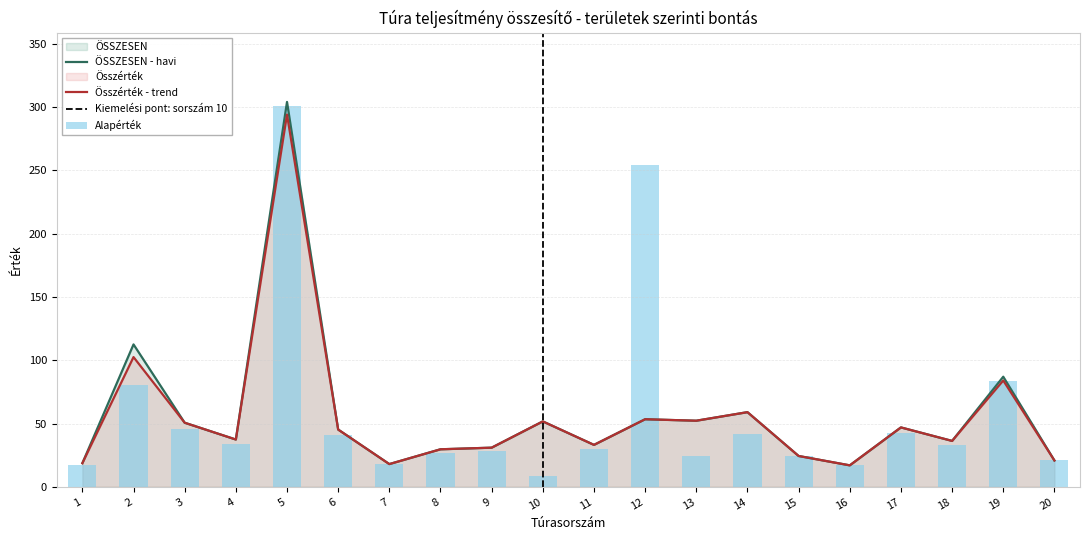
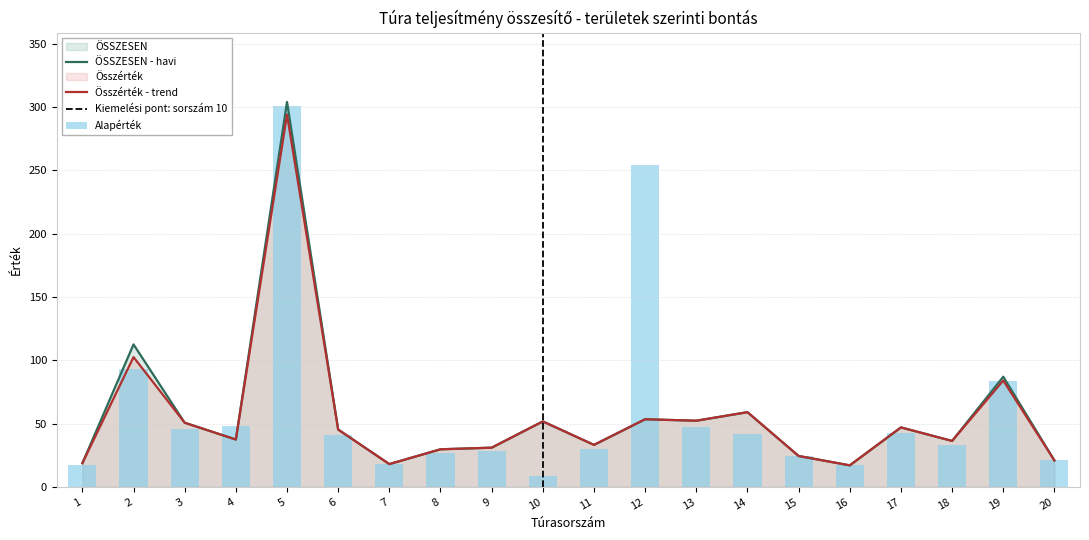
  {
    "Alapérték": {
      "1": 17,
-     "2": 81,
+     "2": 93,
      "3": 46,
-     "4": 34,
+     "4": 48,
      "5": 301,
      "6": 41,
      "7": 18,
      "8": 27,
      "9": 28,
      "10": 9,
      "11": 30,
      "12": 255,
-     "13": 25,
+     "13": 48,
      "14": 42,
      "15": 24,
      "16": 17,
      "17": 43,
      "18": 33,
      "19": 84,
      "20": 21
    }
  }
